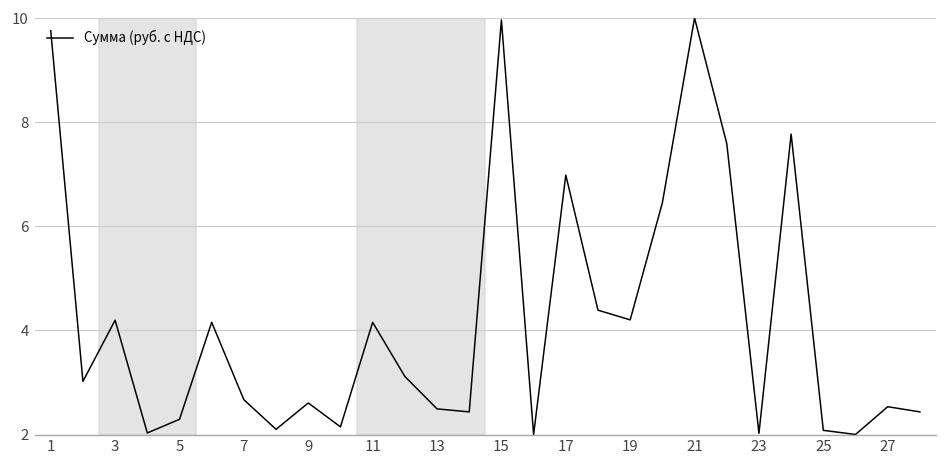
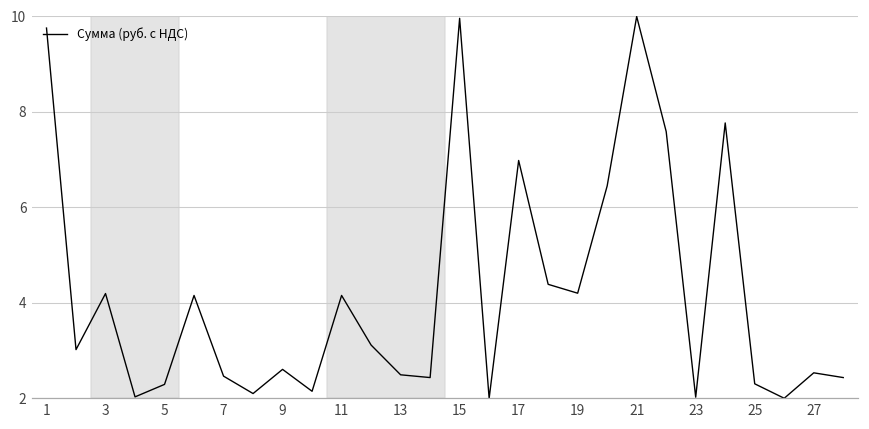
  {
    "1": 9.8,
    "3": 4.2,
    "5": 2.3,
-   "7": 2.7,
+   "7": 2.5,
    "9": 2.6,
    "11": 4.2,
    "13": 2.5,
    "15": 10.0,
    "17": 7.0,
    "19": 4.2,
    "21": 10.0,
    "23": 2.0,
-   "25": 2.1,
+   "25": 2.3,
    "27": 2.5
  }
